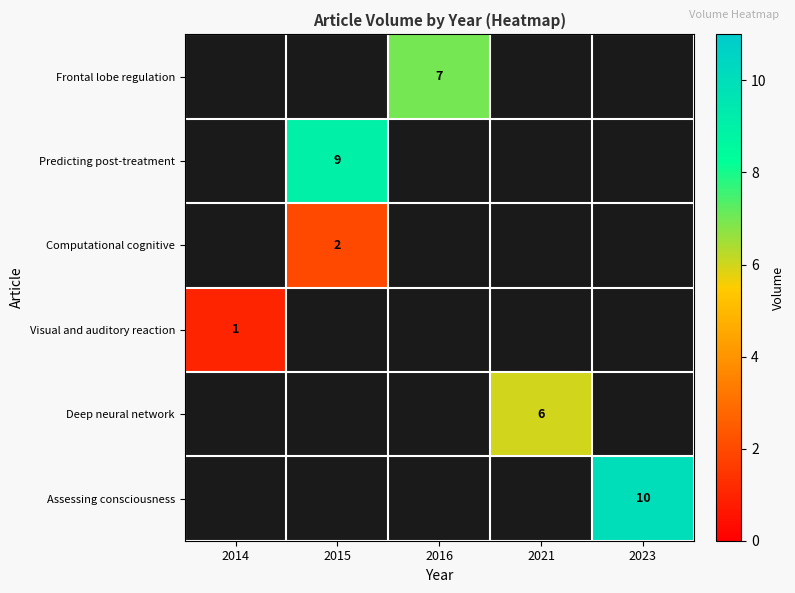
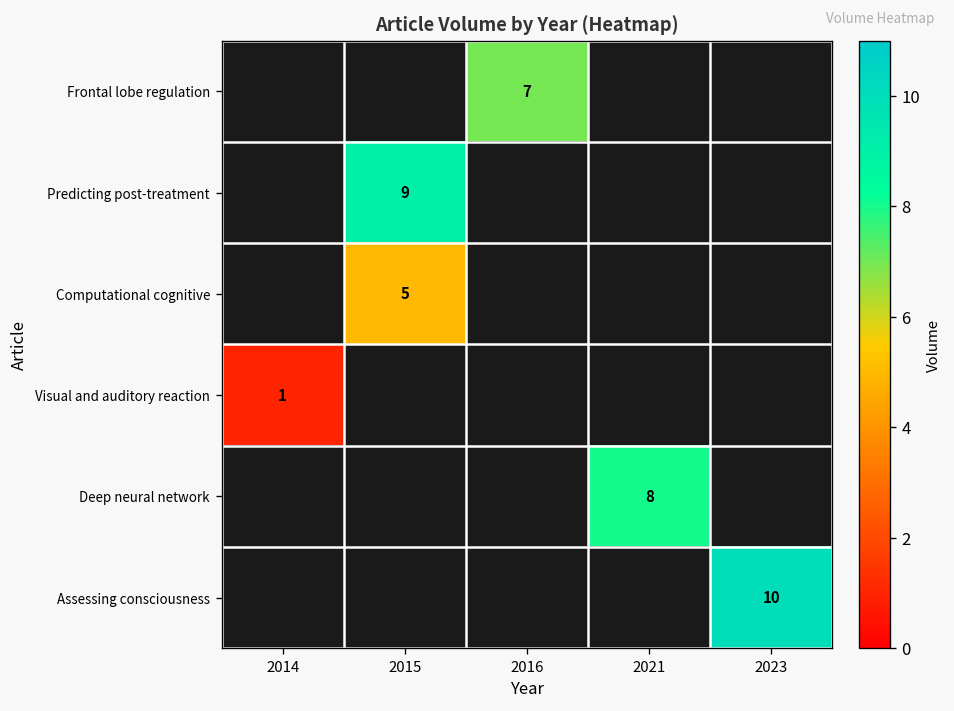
  {
    "Frontal lobe regulation": {
      "2016": 7
    },
    "Predicting post-treatment": {
      "2015": 9
    },
    "Computational cognitive": {
-     "2015": 2
+     "2015": 5
    },
    "Visual and auditory reaction": {
      "2014": 1
    },
    "Deep neural network": {
-     "2021": 6
+     "2021": 8
    },
    "Assessing consciousness": {
      "2023": 10
    }
  }
